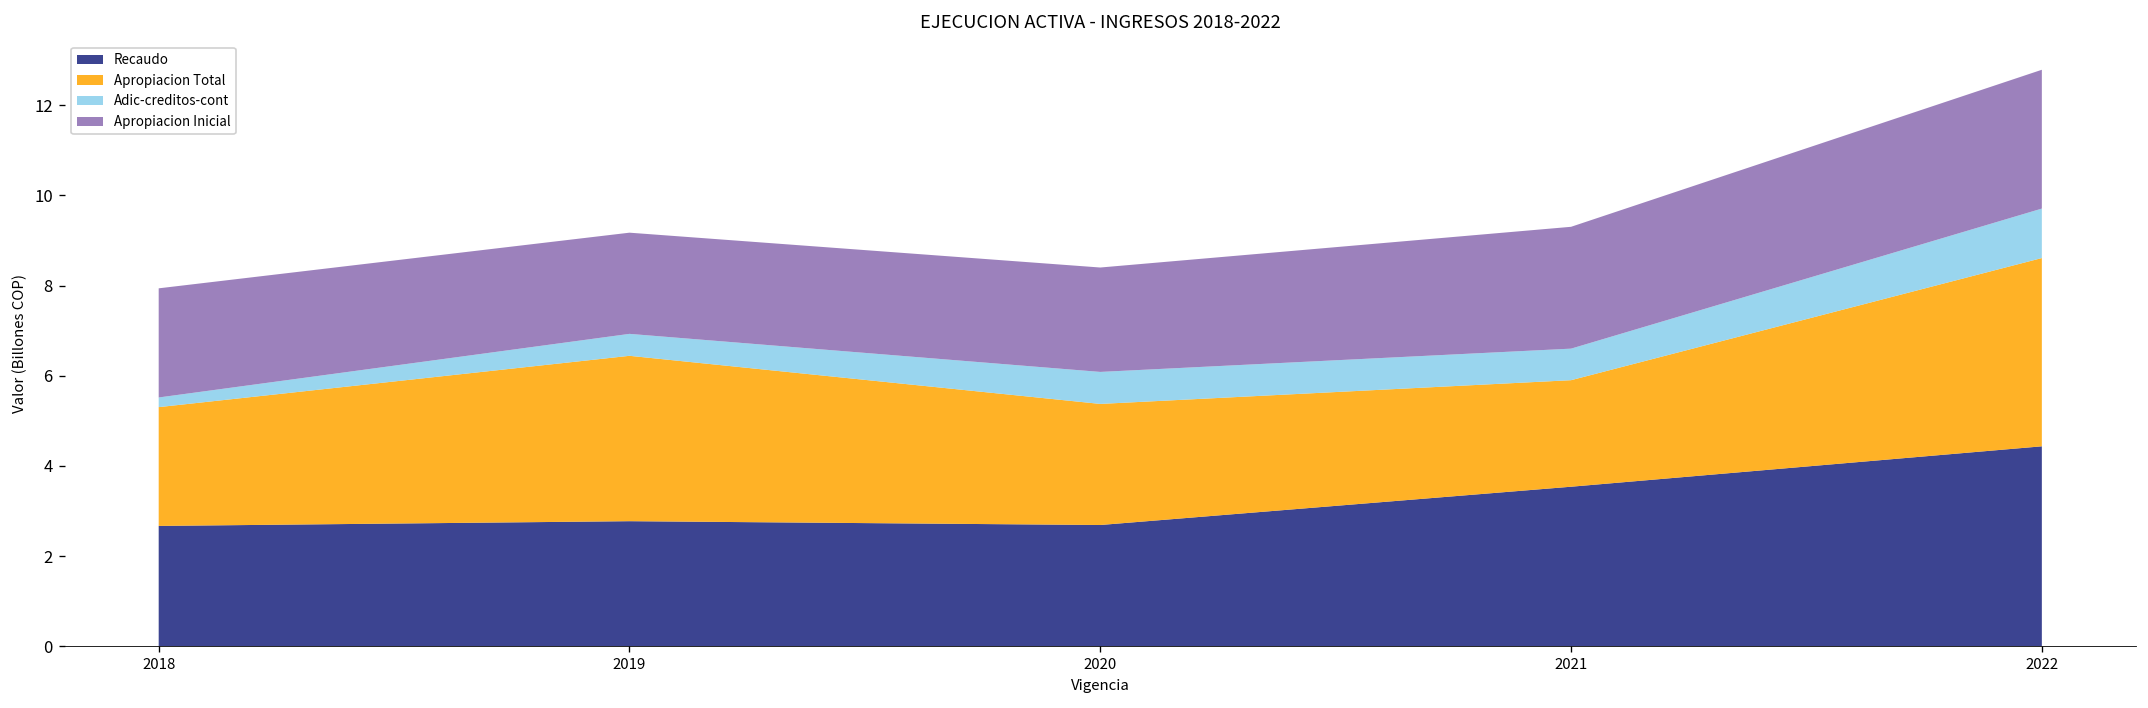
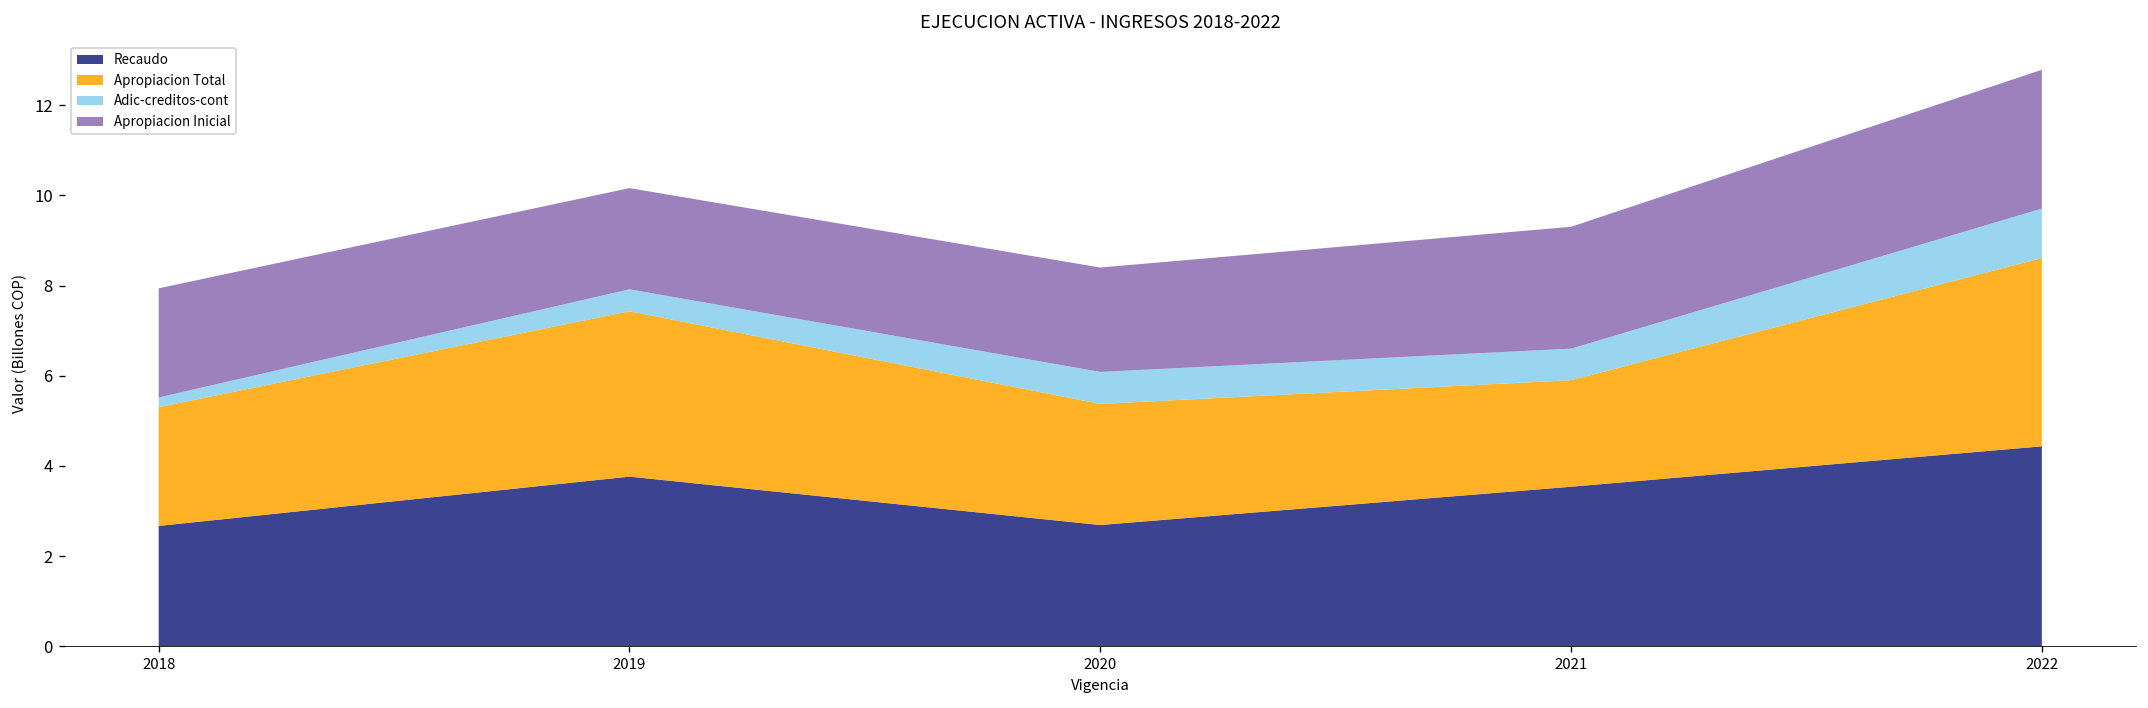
  {
    "Recaudo": {
      "2018": 2.7,
-     "2019": 2.8,
+     "2019": 3.8,
      "2020": 2.7,
      "2021": 3.5,
      "2022": 4.4
    },
    "Apropiacion Total": {
      "2018": 2.6,
      "2019": 3.7,
      "2020": 2.7,
      "2021": 2.4,
      "2022": 4.2
    },
    "Adic-creditos-cont": {
      "2018": 0.2,
      "2019": 0.5,
      "2020": 0.7,
      "2021": 0.7,
      "2022": 1.1
    },
    "Apropiacion Inicial": {
      "2018": 2.4,
      "2019": 2.2,
      "2020": 2.3,
      "2021": 2.7,
      "2022": 3.1
    }
  }
